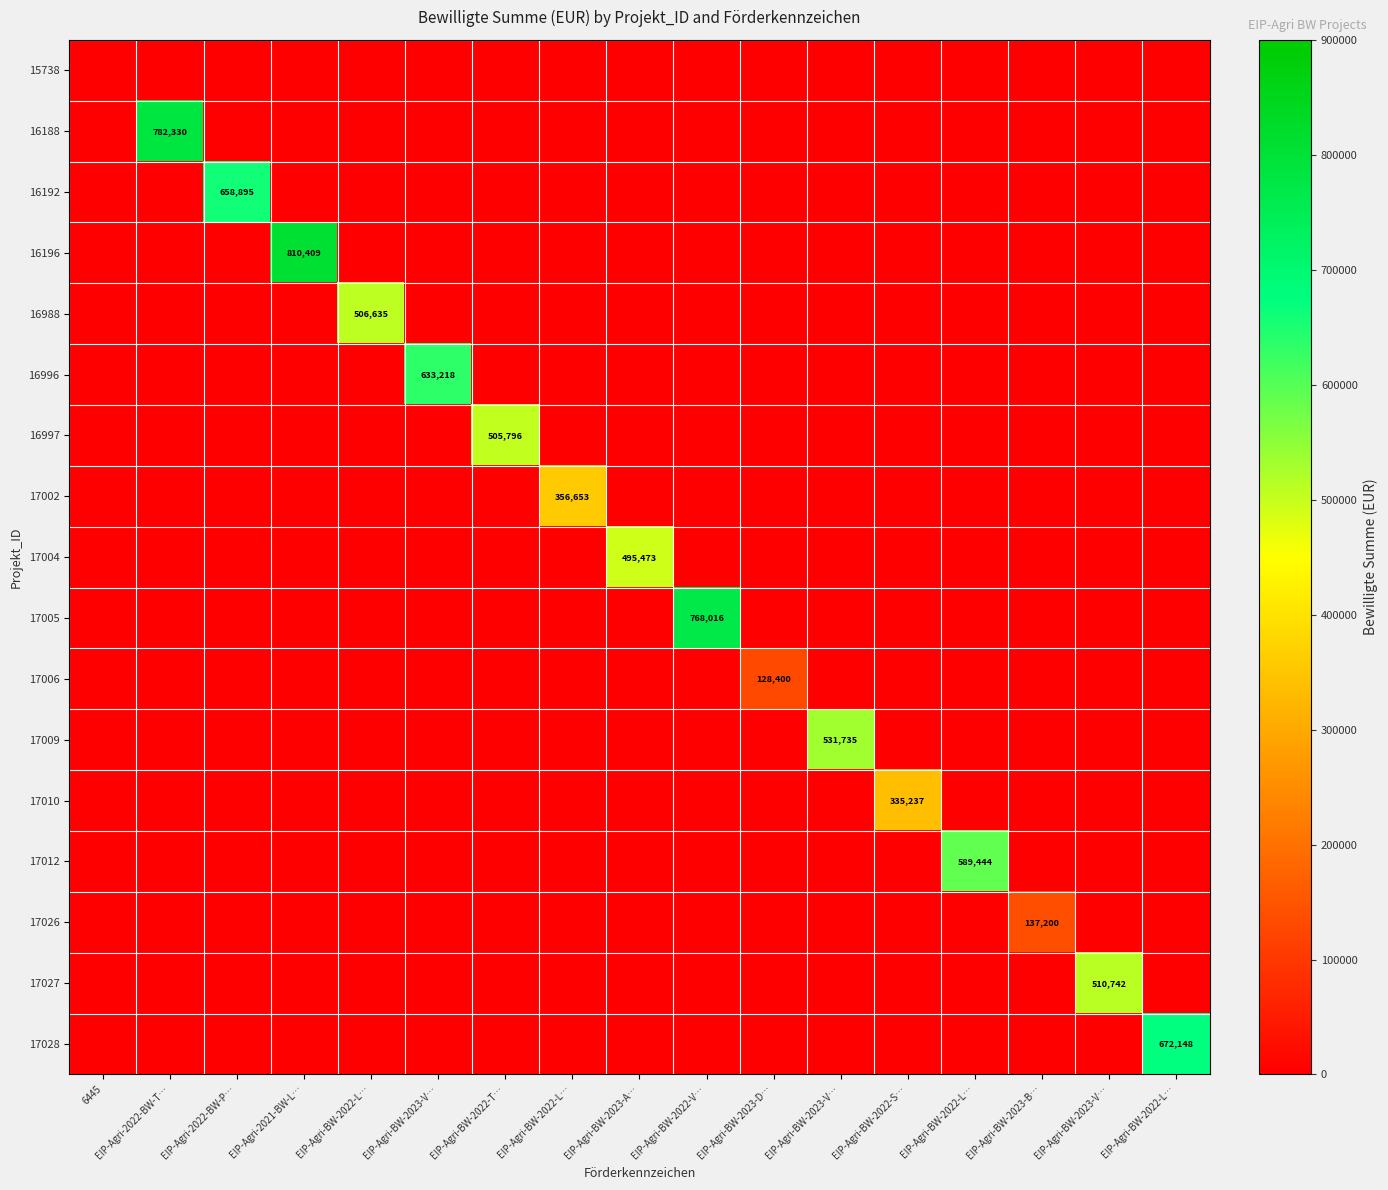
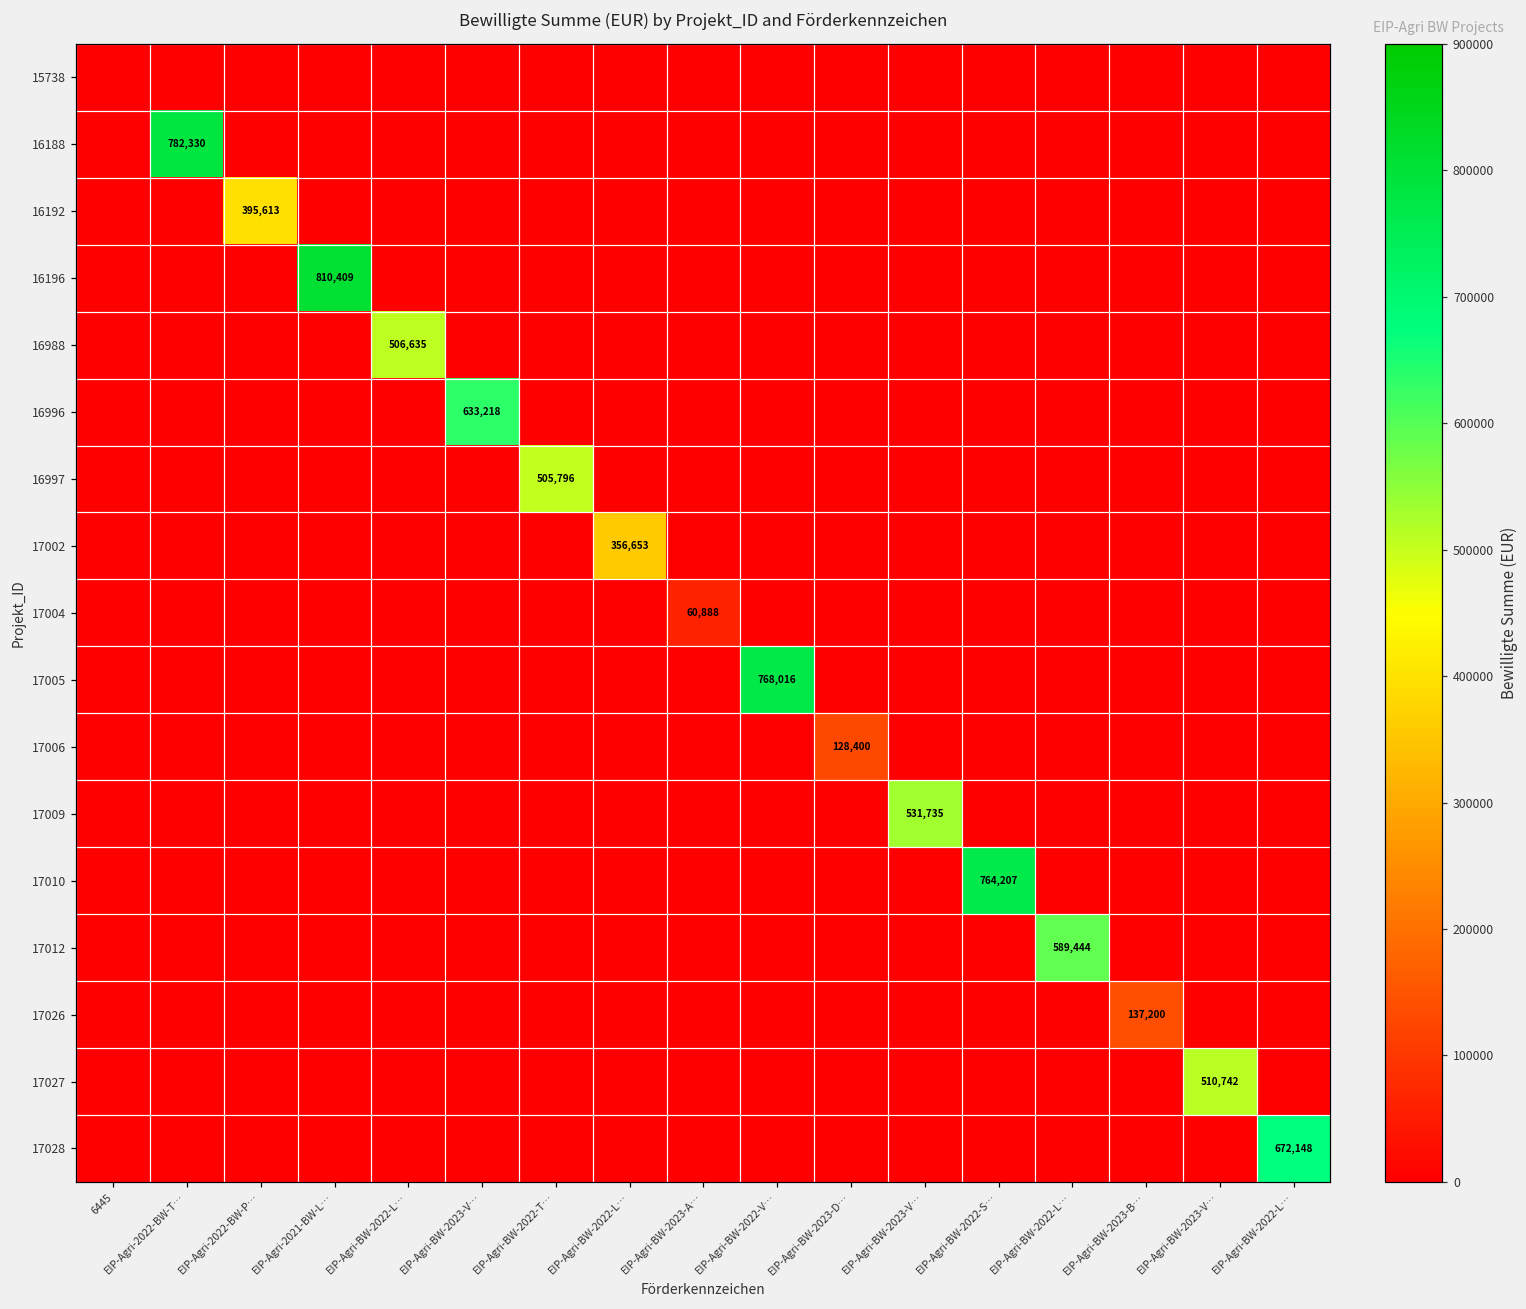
  {
    "16188": {
      "EIP-Agri-2022-BW-T…": "782,330"
    },
    "16192": {
-     "EIP-Agri-2022-BW-P…": "658,895"
+     "EIP-Agri-2022-BW-P…": "395,613"
    },
    "16196": {
      "EIP-Agri-2021-BW-L…": "810,409"
    },
    "16997": {
      "EIP-Agri-BW-2022-T…": "505,796"
    },
    "17004": {
-     "EIP-Agri-BW-2023-A…": "495,473"
+     "EIP-Agri-BW-2023-A…": "60,888"
    },
    "17005": {
      "EIP-Agri-BW-2022-V…": "768,016"
    },
    "17006": {
      "EIP-Agri-BW-2023-D…": "128,400"
    },
    "17010": {
-     "EIP-Agri-BW-2022-S…": "335,237"
+     "EIP-Agri-BW-2022-S…": "764,207"
    },
    "17026": {
      "EIP-Agri-BW-2023-B…": "137,200"
    }
  }
